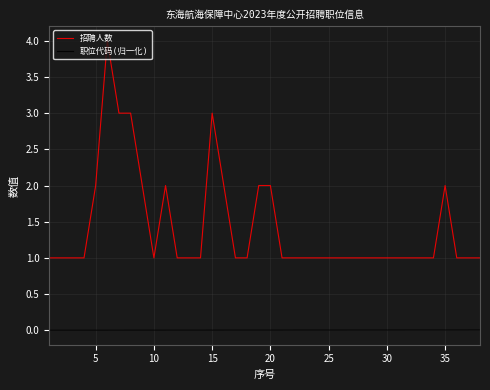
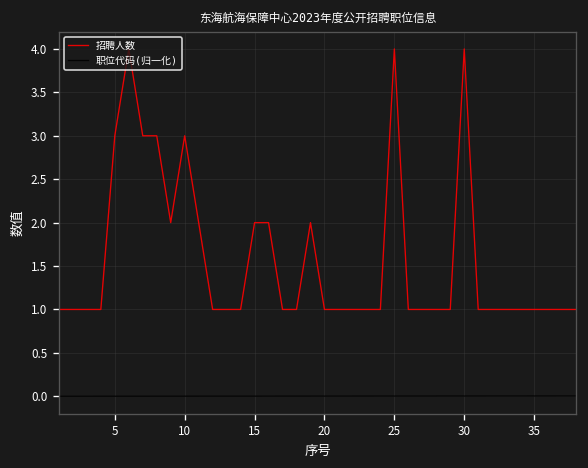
  {
    "招聘人数": {
-     "5": 2,
-     "10": 1,
-     "15": 3,
-     "20": 2,
-     "25": 1,
-     "30": 1,
-     "35": 2
+     "5": 3,
+     "10": 3,
+     "15": 2,
+     "20": 1,
+     "25": 4,
+     "30": 4,
+     "35": 1
    },
    "职位代码(归一化)": {
      "5": 0,
      "10": 0,
      "15": 0,
      "20": 0,
      "25": 0,
      "30": 0,
      "35": 0
    }
  }
